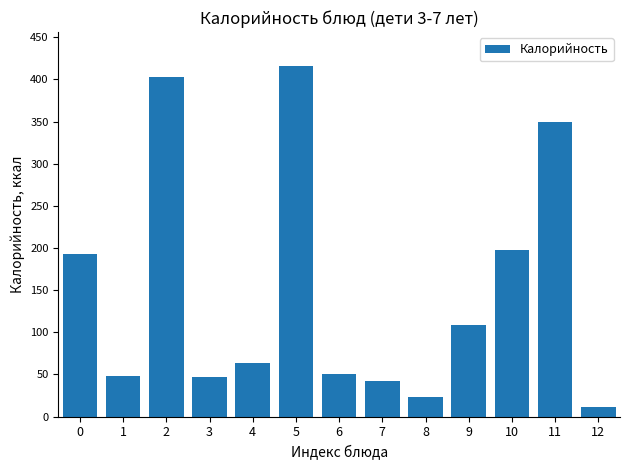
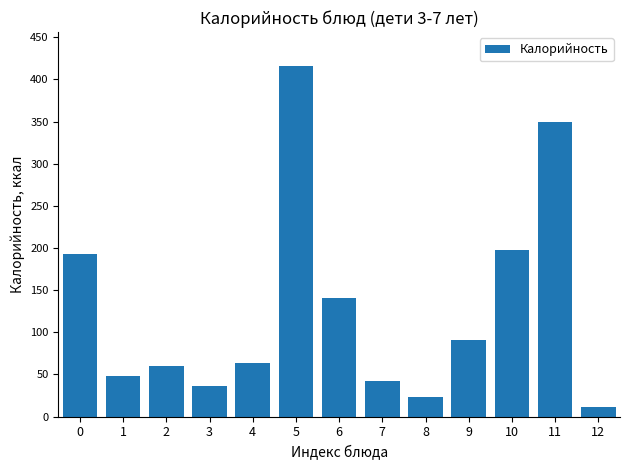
  {
    "0": 190,
    "1": 50,
-   "2": 400,
-   "3": 50,
+   "2": 60,
+   "3": 40,
    "4": 60,
    "5": 420,
-   "6": 50,
+   "6": 140,
    "7": 40,
    "8": 20,
-   "9": 110,
+   "9": 90,
    "10": 200,
    "11": 350,
    "12": 10
  }
